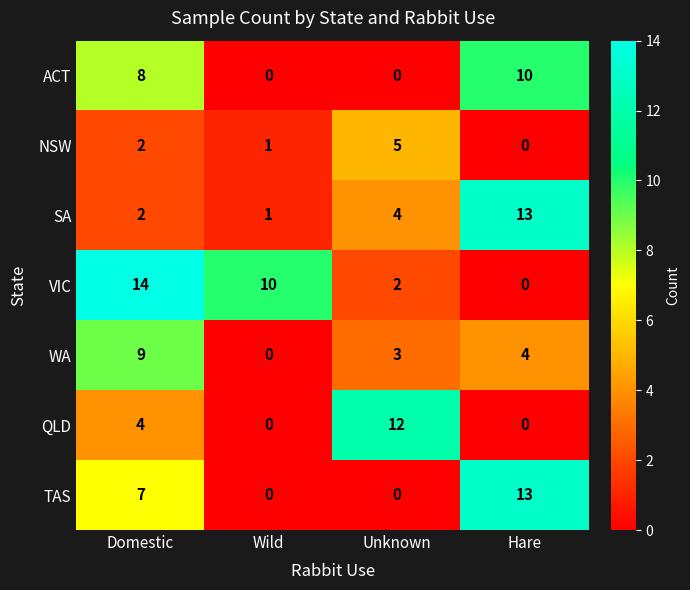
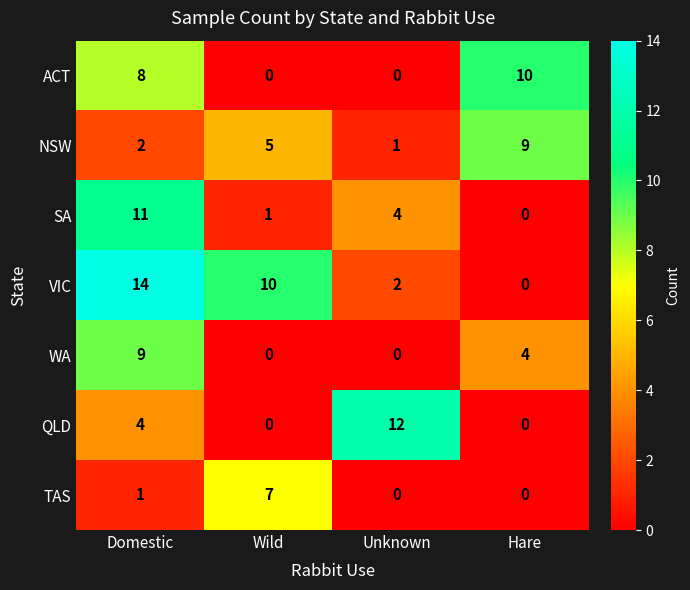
  {
    "ACT": {
      "Domestic": 8,
      "Wild": 0,
      "Unknown": 0,
      "Hare": 10
    },
    "NSW": {
      "Domestic": 2,
-     "Wild": 1,
-     "Unknown": 5,
-     "Hare": 0
+     "Wild": 5,
+     "Unknown": 1,
+     "Hare": 9
    },
    "SA": {
-     "Domestic": 2,
+     "Domestic": 11,
      "Wild": 1,
      "Unknown": 4,
-     "Hare": 13
+     "Hare": 0
    },
    "VIC": {
      "Domestic": 14,
      "Wild": 10,
      "Unknown": 2,
      "Hare": 0
    },
    "WA": {
      "Domestic": 9,
      "Wild": 0,
-     "Unknown": 3,
+     "Unknown": 0,
      "Hare": 4
    },
    "QLD": {
      "Domestic": 4,
      "Wild": 0,
      "Unknown": 12,
      "Hare": 0
    },
    "TAS": {
-     "Domestic": 7,
-     "Wild": 0,
+     "Domestic": 1,
+     "Wild": 7,
      "Unknown": 0,
-     "Hare": 13
+     "Hare": 0
    }
  }
